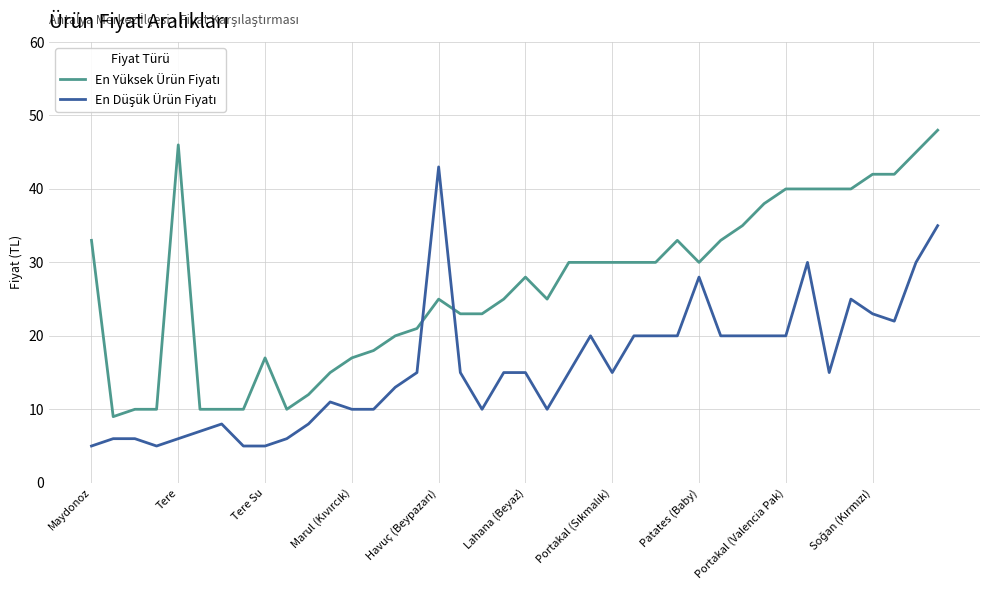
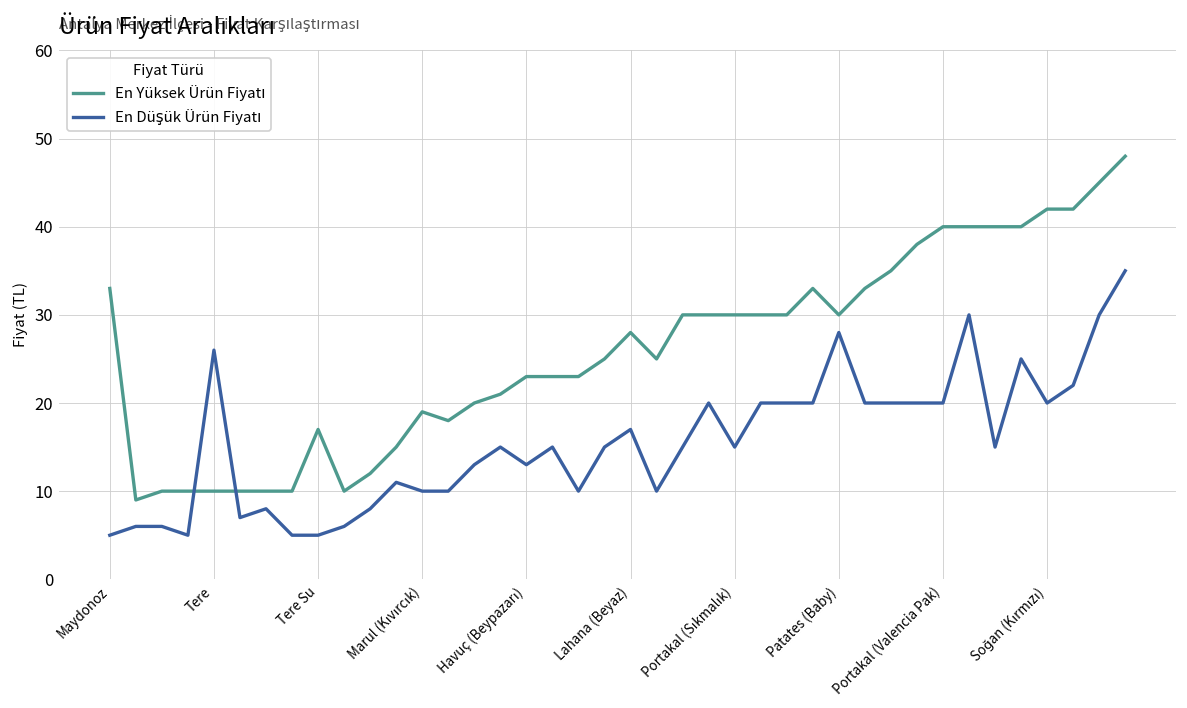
  {
    "En Yüksek Ürün Fiyatı": {
      "Maydonoz": 33,
-     "Tere": 46,
+     "Tere": 10,
      "Tere Su": 17,
-     "Marul (Kıvırcık)": 17,
-     "Havuç (Beypazarı)": 25,
+     "Marul (Kıvırcık)": 19,
+     "Havuç (Beypazarı)": 23,
      "Lahana (Beyaz)": 28,
      "Portakal (Sıkmalık)": 30,
      "Patates (Baby)": 30,
      "Portakal (Valencia Pak)": 40,
      "Soğan (Kırmızı)": 42
    },
    "En Düşük Ürün Fiyatı": {
      "Maydonoz": 5,
-     "Tere": 6,
+     "Tere": 26,
      "Tere Su": 5,
      "Marul (Kıvırcık)": 10,
-     "Havuç (Beypazarı)": 43,
-     "Lahana (Beyaz)": 15,
+     "Havuç (Beypazarı)": 13,
+     "Lahana (Beyaz)": 17,
      "Portakal (Sıkmalık)": 15,
      "Patates (Baby)": 28,
      "Portakal (Valencia Pak)": 20,
-     "Soğan (Kırmızı)": 23
+     "Soğan (Kırmızı)": 20
    }
  }
